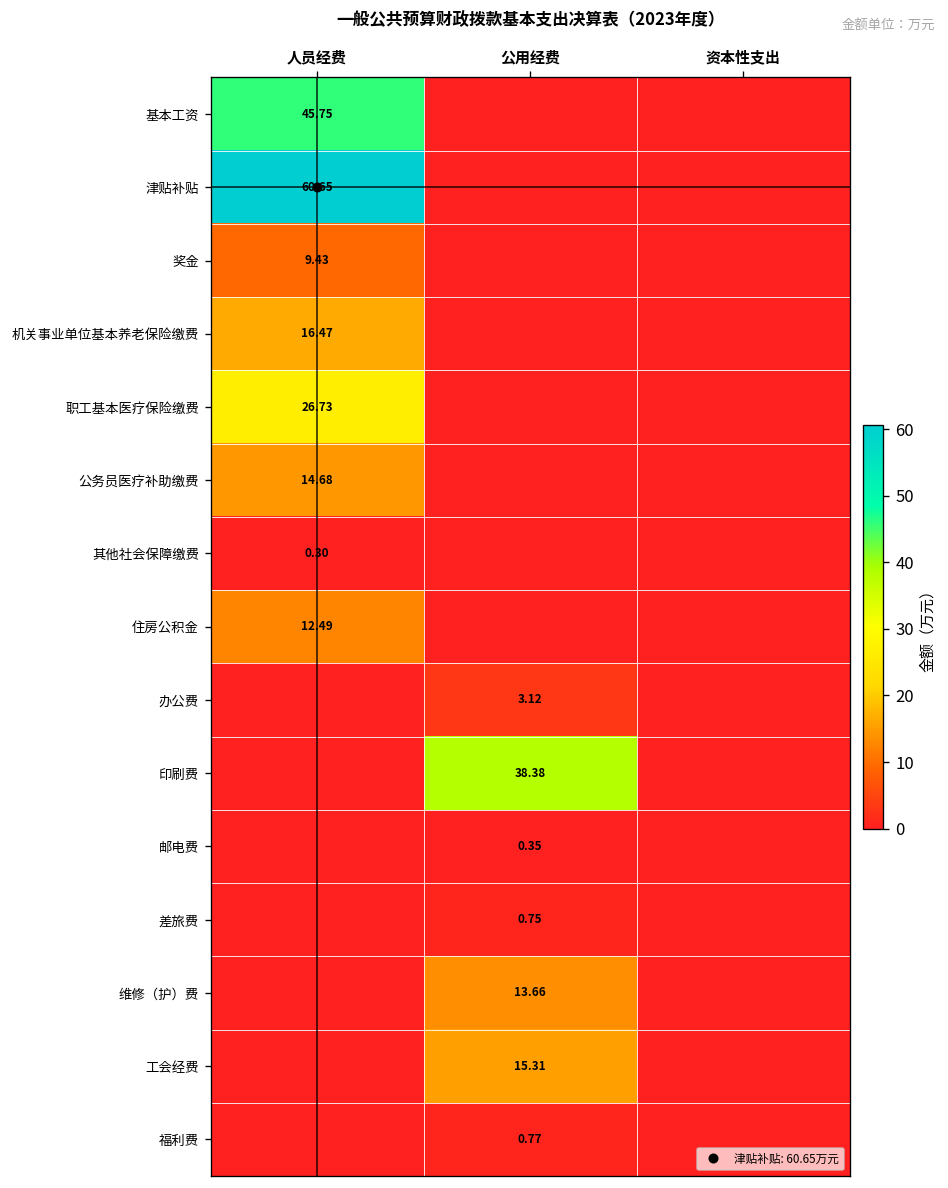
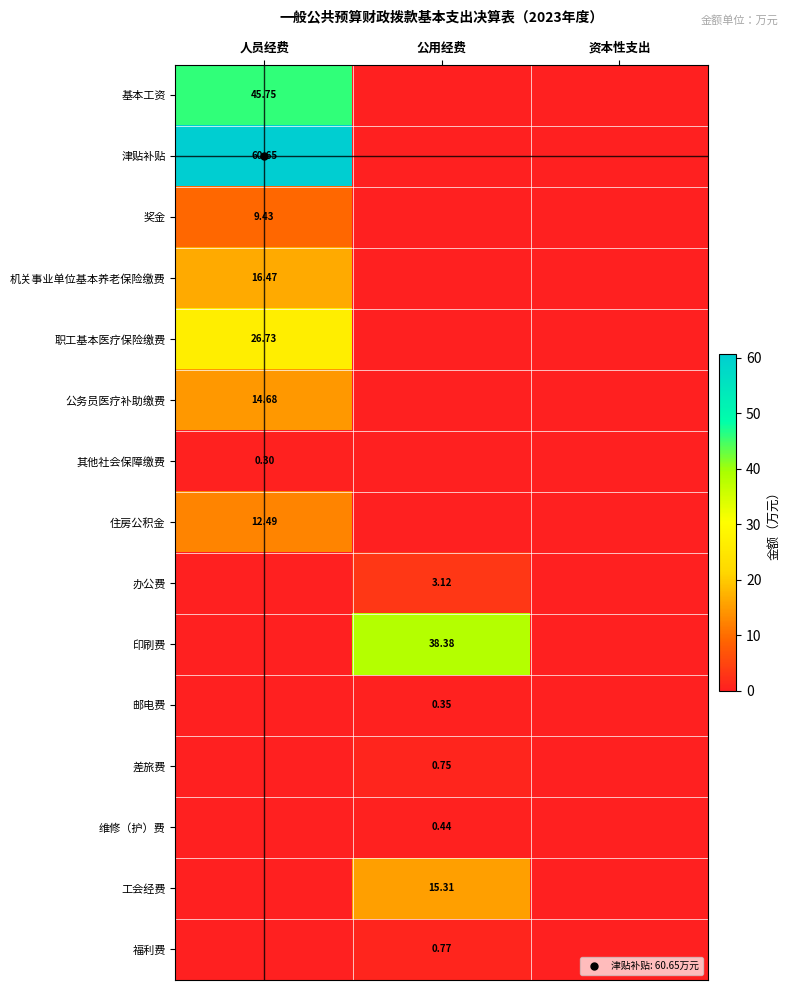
  {
    "基本工资": {
      "人员经费": 45.75
    },
    "奖金": {
      "人员经费": 9.43
    },
    "机关事业单位基本养老保险缴费": {
      "人员经费": 16.47
    },
    "职工基本医疗保险缴费": {
      "人员经费": 26.73
    },
    "公务员医疗补助缴费": {
      "人员经费": 14.68
    },
    "其他社会保障缴费": {
      "人员经费": 0.30
    },
    "住房公积金": {
      "人员经费": 12.49
    },
    "办公费": {
      "公用经费": 3.12
    },
    "印刷费": {
      "公用经费": 38.38
    },
    "邮电费": {
      "公用经费": 0.35
    },
    "差旅费": {
      "公用经费": 0.75
    },
    "维修（护）费": {
-     "公用经费": 13.66
+     "公用经费": 0.44
    },
    "工会经费": {
      "公用经费": 15.31
    },
    "福利费": {
      "公用经费": 0.77
    }
  }
